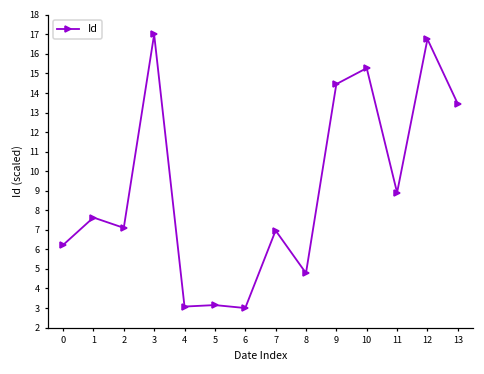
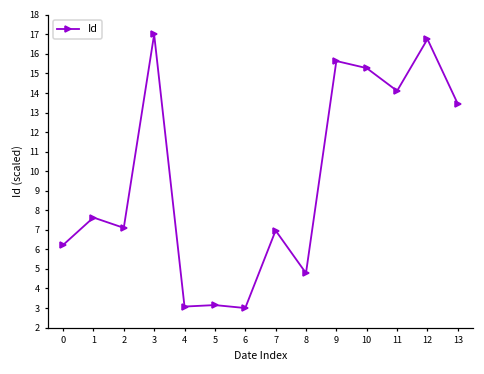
  {
    "0": 6.2,
    "1": 7.6,
    "2": 7.1,
    "3": 17.0,
    "4": 3.1,
    "5": 3.2,
    "6": 3.0,
    "7": 7.0,
    "8": 4.8,
-   "9": 14.5,
+   "9": 15.6,
    "10": 15.3,
-   "11": 8.9,
+   "11": 14.1,
    "12": 16.8,
    "13": 13.4
  }
